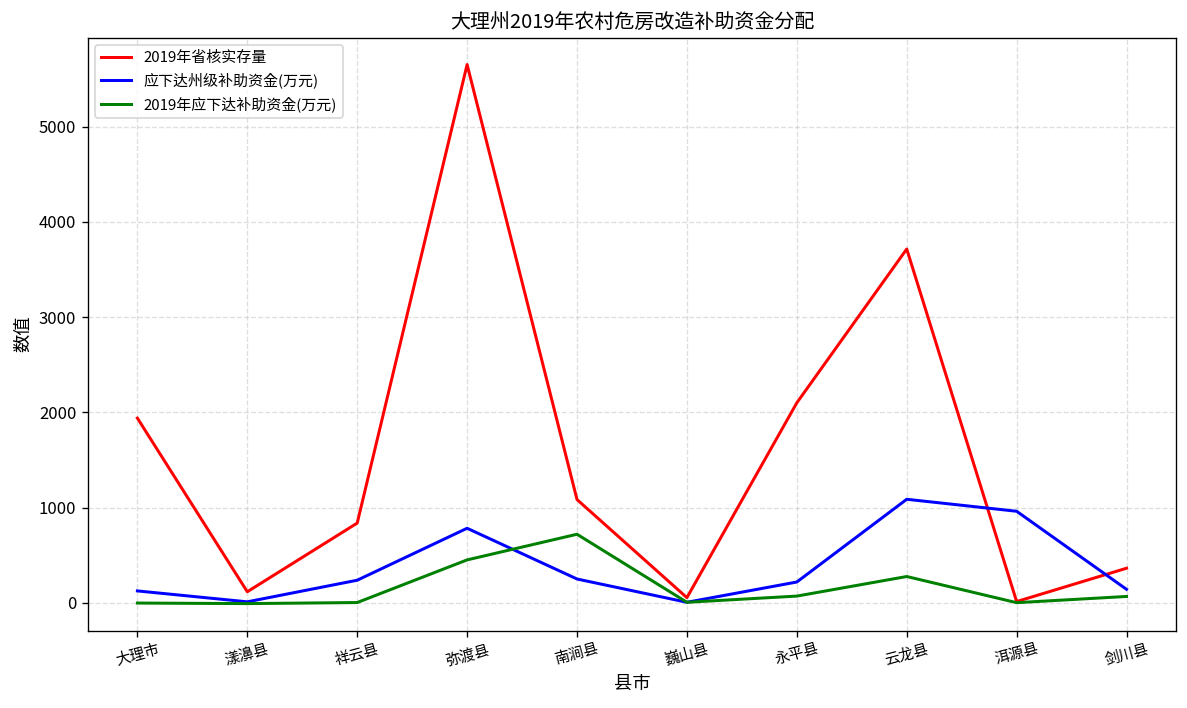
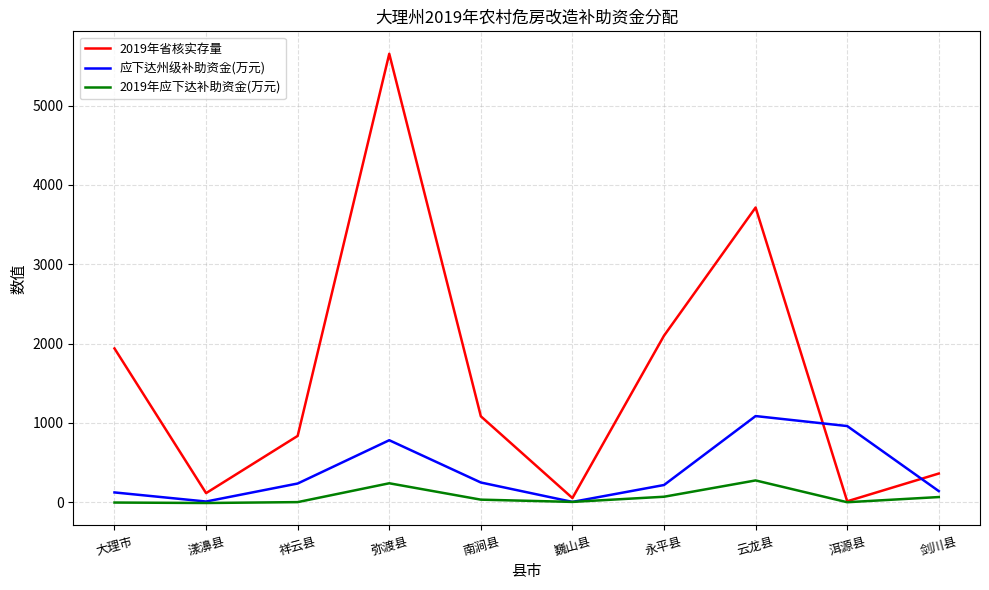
  {
    "2019年省核实存量": {
      "大理市": 1900,
      "漾濞县": 100,
      "祥云县": 800,
      "弥渡县": 5700,
      "南涧县": 1100,
      "巍山县": 100,
      "永平县": 2100,
      "云龙县": 3700,
      "剑川县": 400
    },
    "应下达州级补助资金(万元)": {
      "大理市": 100,
      "祥云县": 200,
      "弥渡县": 800,
      "南涧县": 200,
      "永平县": 200,
      "云龙县": 1100,
      "洱源县": 1000,
      "剑川县": 100
    },
    "2019年应下达补助资金(万元)": {
      "大理市": 0,
      "祥云县": 0,
-     "弥渡县": 500,
-     "南涧县": 700,
+     "弥渡县": 200,
+     "南涧县": 0,
      "永平县": 100,
      "云龙县": 300,
      "剑川县": 100
    }
  }
